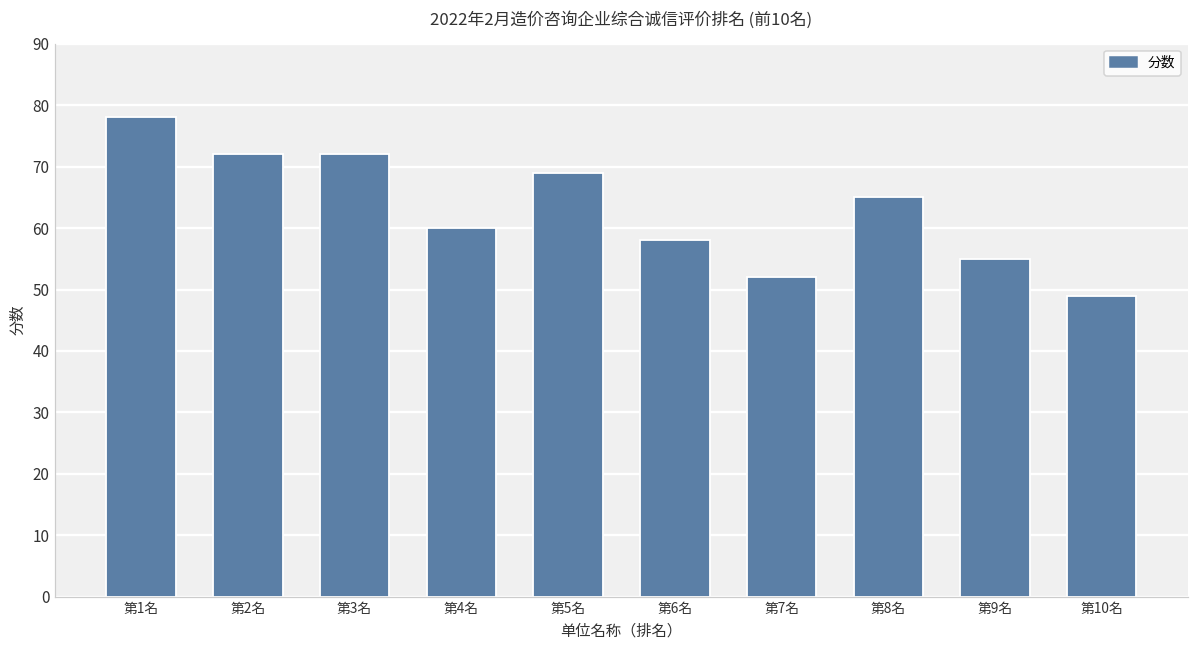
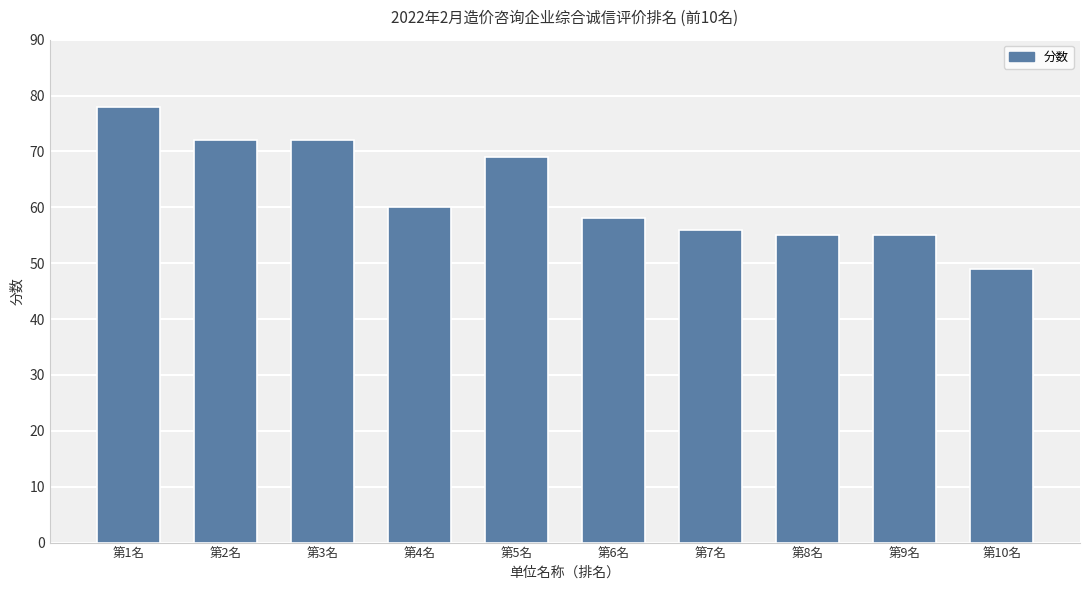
  {
    "第1名": 78,
    "第2名": 72,
    "第3名": 72,
    "第4名": 60,
    "第5名": 69,
    "第6名": 58,
-   "第7名": 52,
-   "第8名": 65,
+   "第7名": 56,
+   "第8名": 55,
    "第9名": 55,
    "第10名": 49
  }
